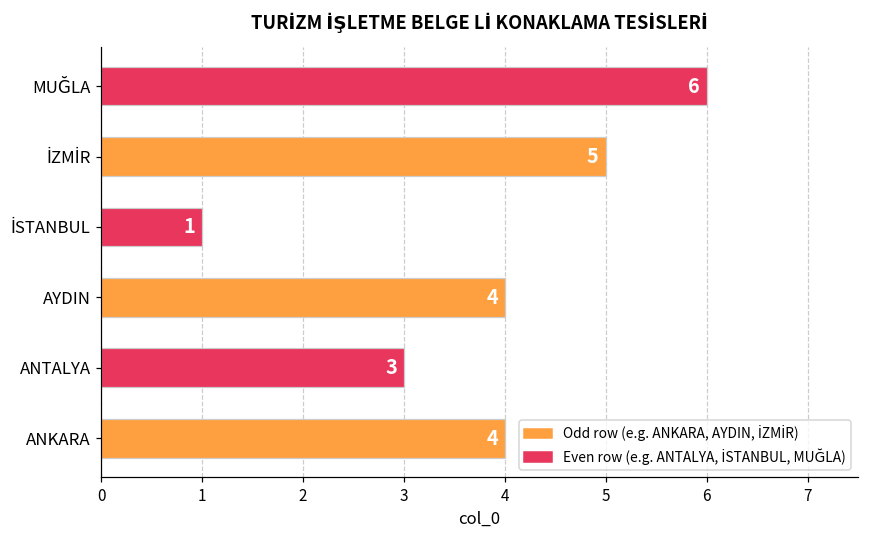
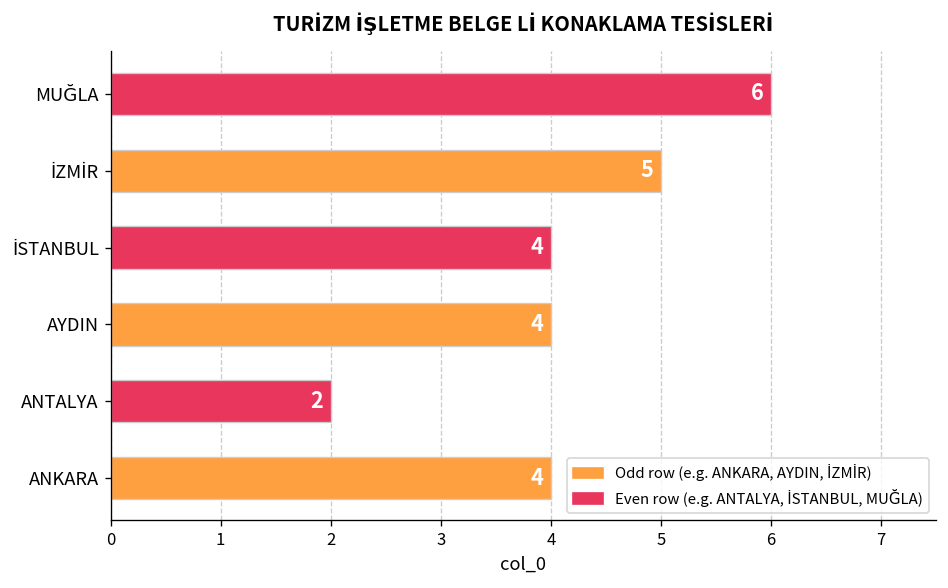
  {
    "MUĞLA": 6,
    "İZMİR": 5,
-   "İSTANBUL": 1,
+   "İSTANBUL": 4,
    "AYDIN": 4,
-   "ANTALYA": 3,
+   "ANTALYA": 2,
    "ANKARA": 4
  }
